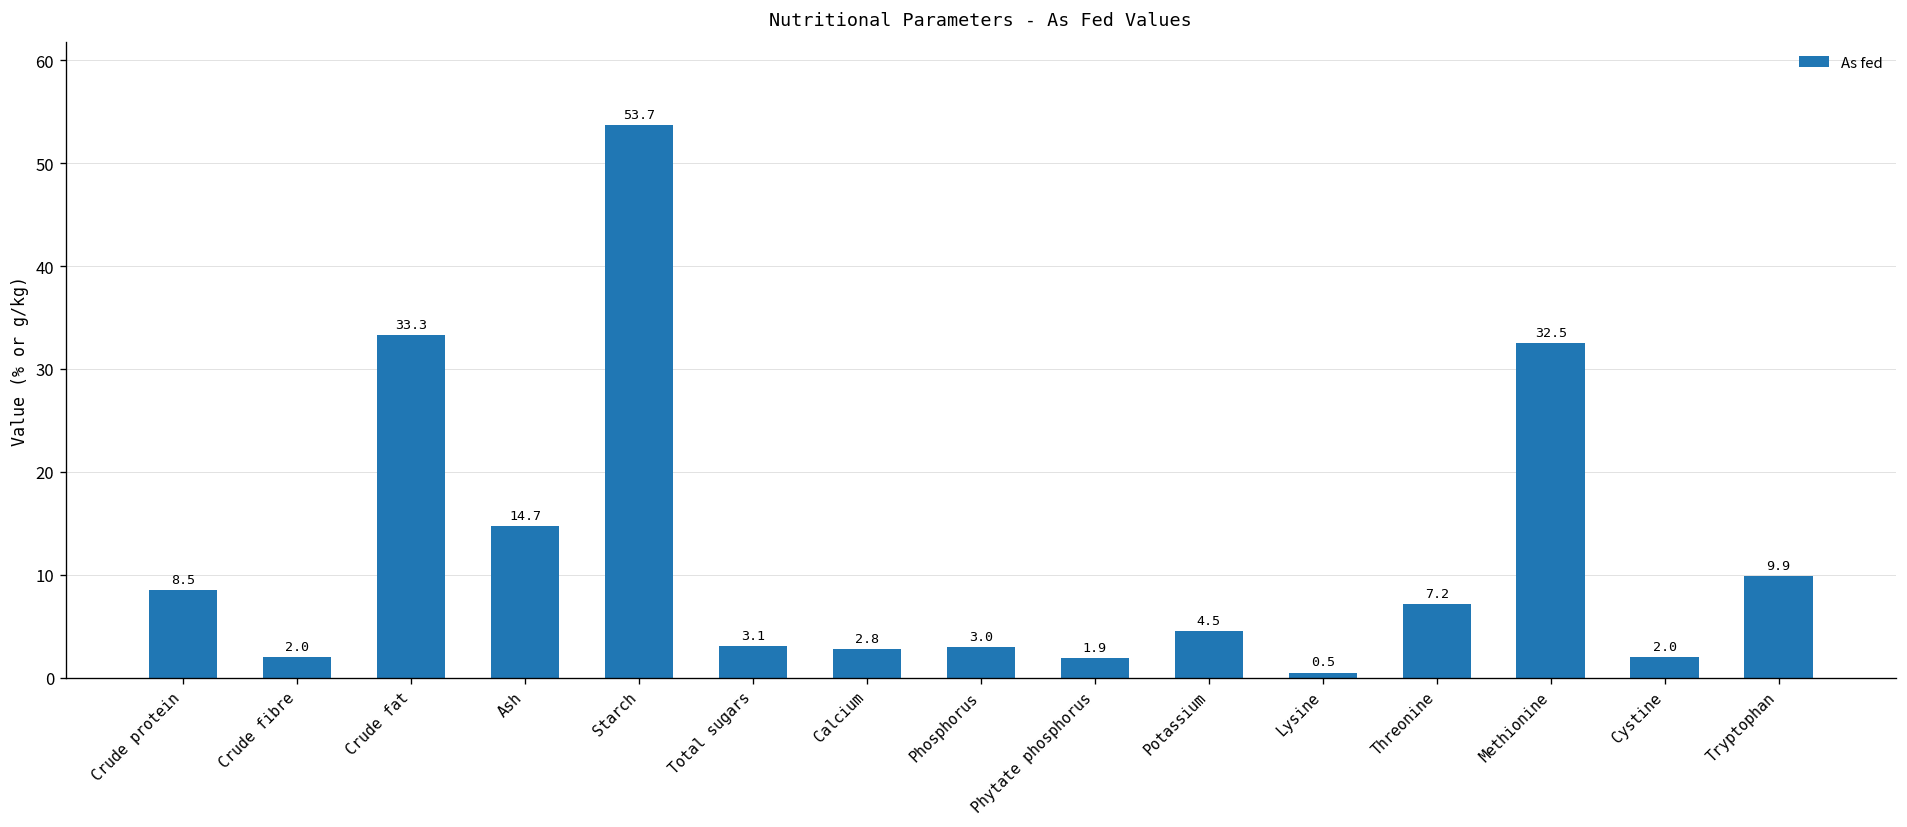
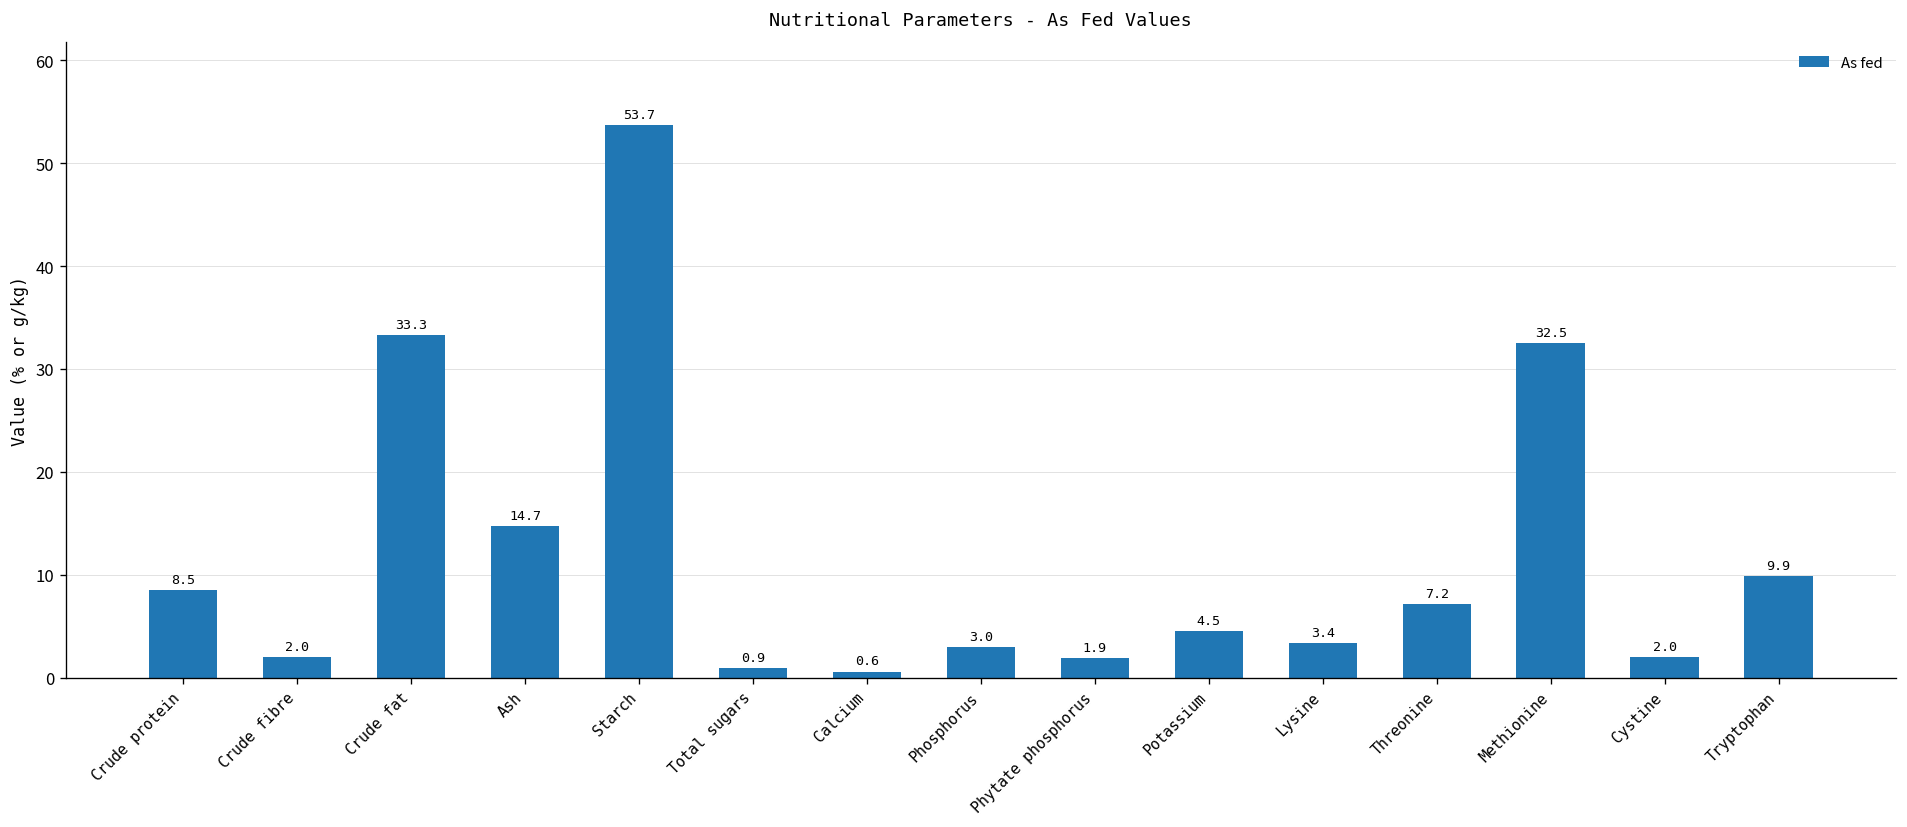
  {
    "Crude protein": 8.5,
    "Crude fibre": 2.0,
    "Crude fat": 33.3,
    "Ash": 14.7,
    "Starch": 53.7,
-   "Total sugars": 3.1,
-   "Calcium": 2.8,
+   "Total sugars": 0.9,
+   "Calcium": 0.6,
    "Phosphorus": 3.0,
    "Phytate phosphorus": 1.9,
    "Potassium": 4.5,
-   "Lysine": 0.5,
+   "Lysine": 3.4,
    "Threonine": 7.2,
    "Methionine": 32.5,
    "Cystine": 2.0,
    "Tryptophan": 9.9
  }
